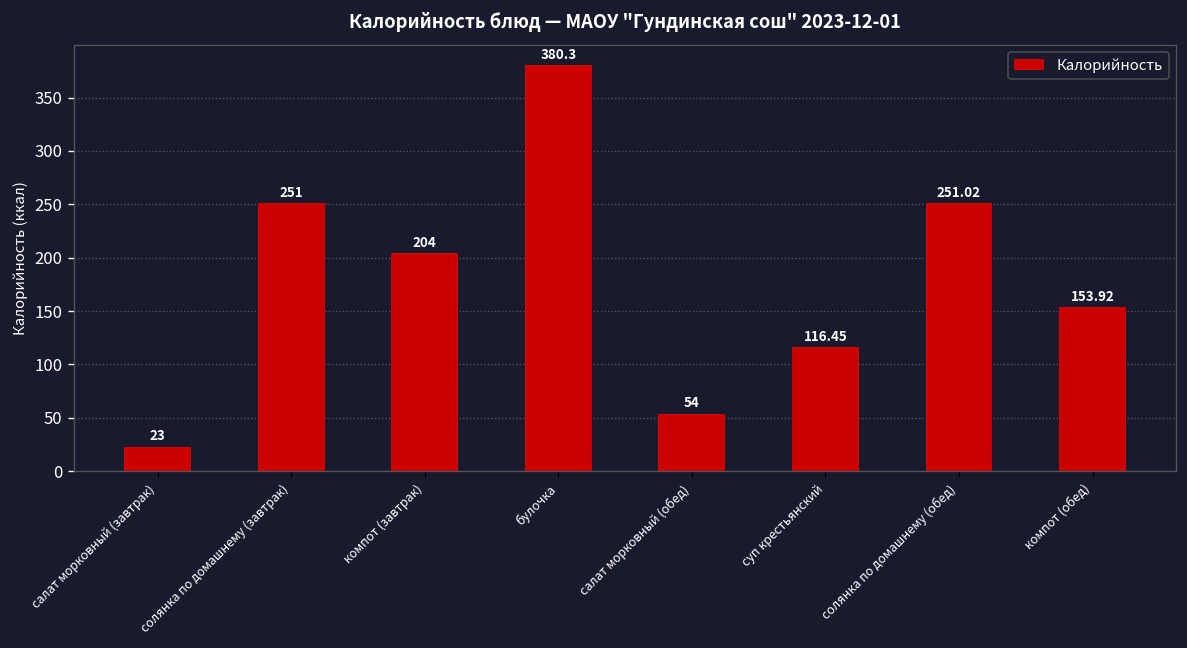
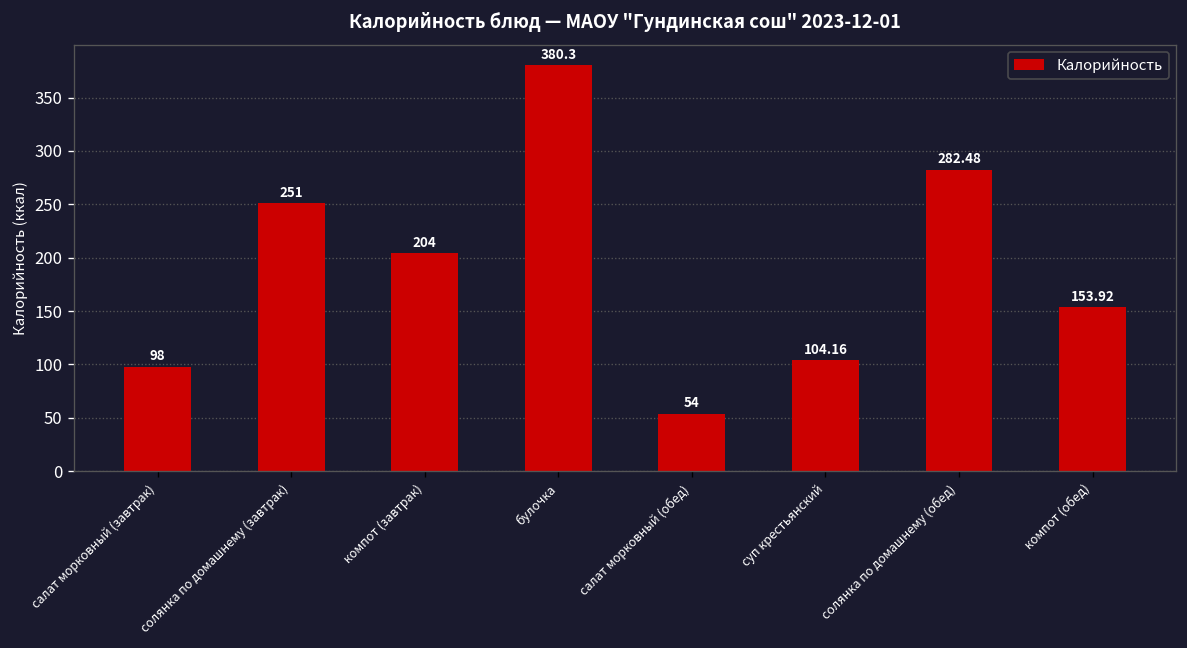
  {
-   "салат морковный (завтрак)": 23,
+   "салат морковный (завтрак)": 98,
    "солянка по домашнему (завтрак)": 251,
    "компот (завтрак)": 204,
    "булочка": 380.3,
    "салат морковный (обед)": 54,
-   "суп крестьянский": 116.45,
-   "солянка по домашнему (обед)": 251.02,
+   "суп крестьянский": 104.16,
+   "солянка по домашнему (обед)": 282.48,
    "компот (обед)": 153.92
  }
